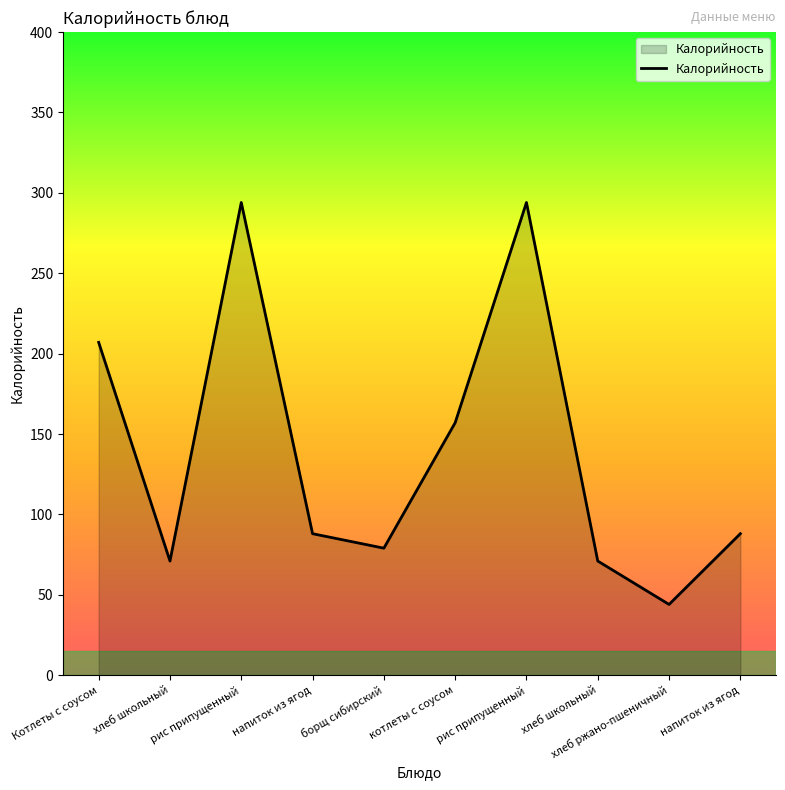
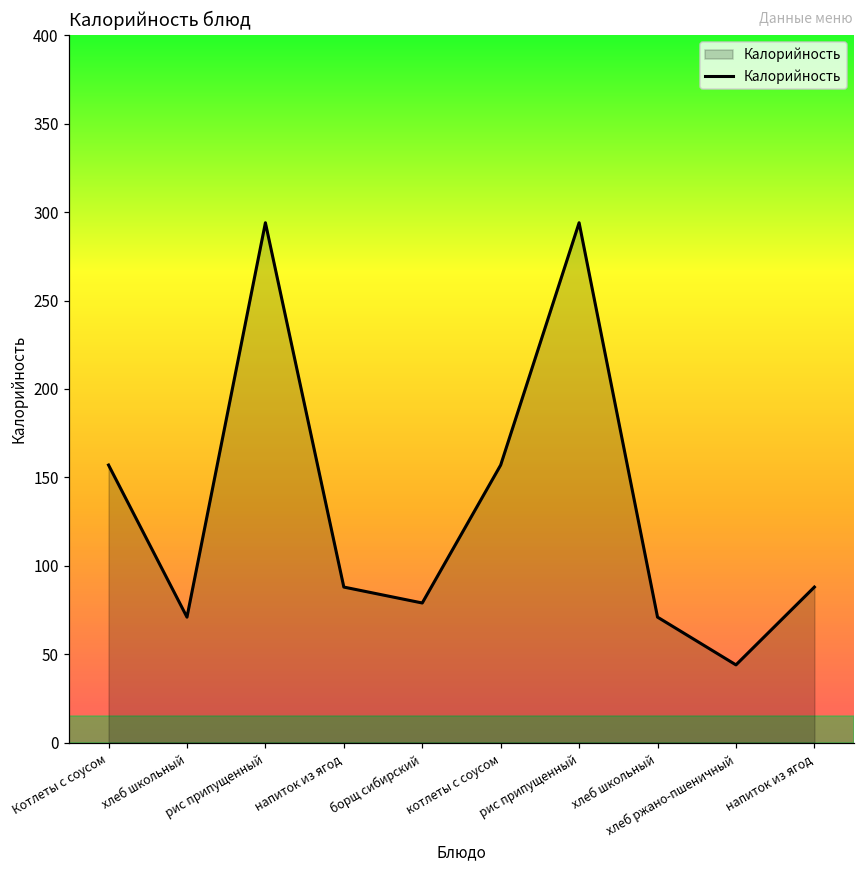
  {
-   "Котлеты с соусом": 207,
+   "Котлеты с соусом": 157,
    "борщ сибирский": 79,
    "котлеты с соусом": 157,
    "хлеб ржано-пшеничный": 44
  }
